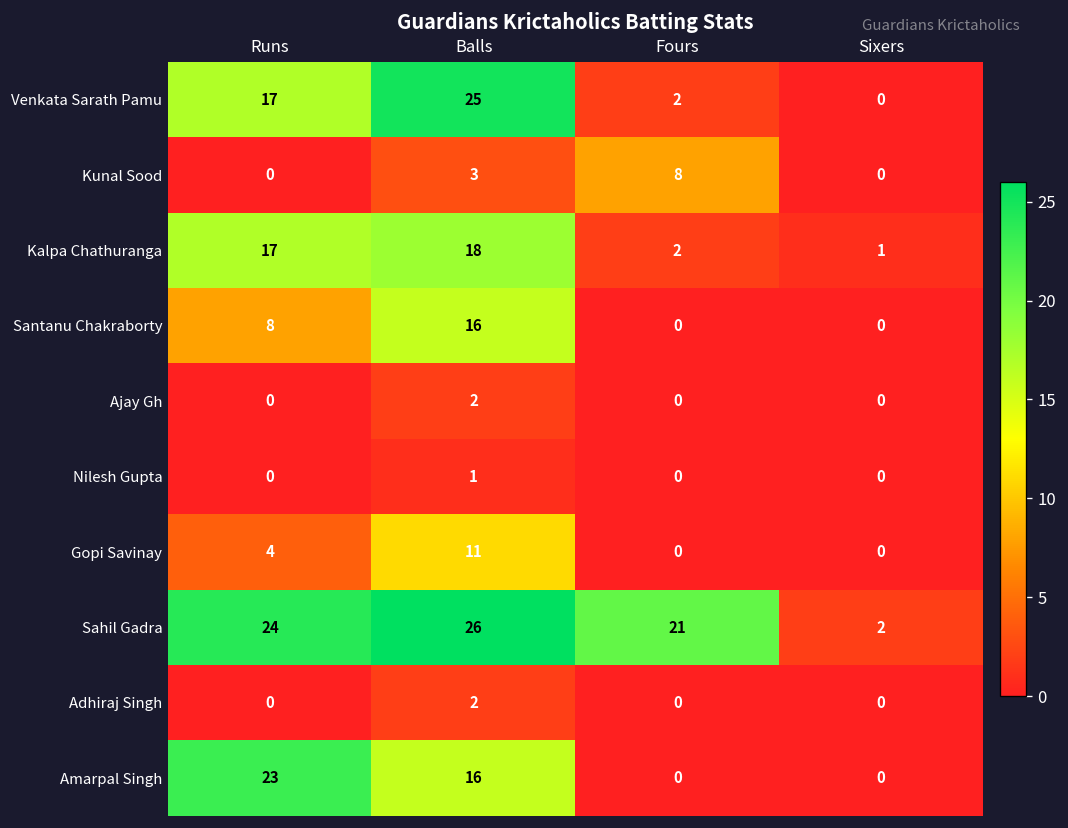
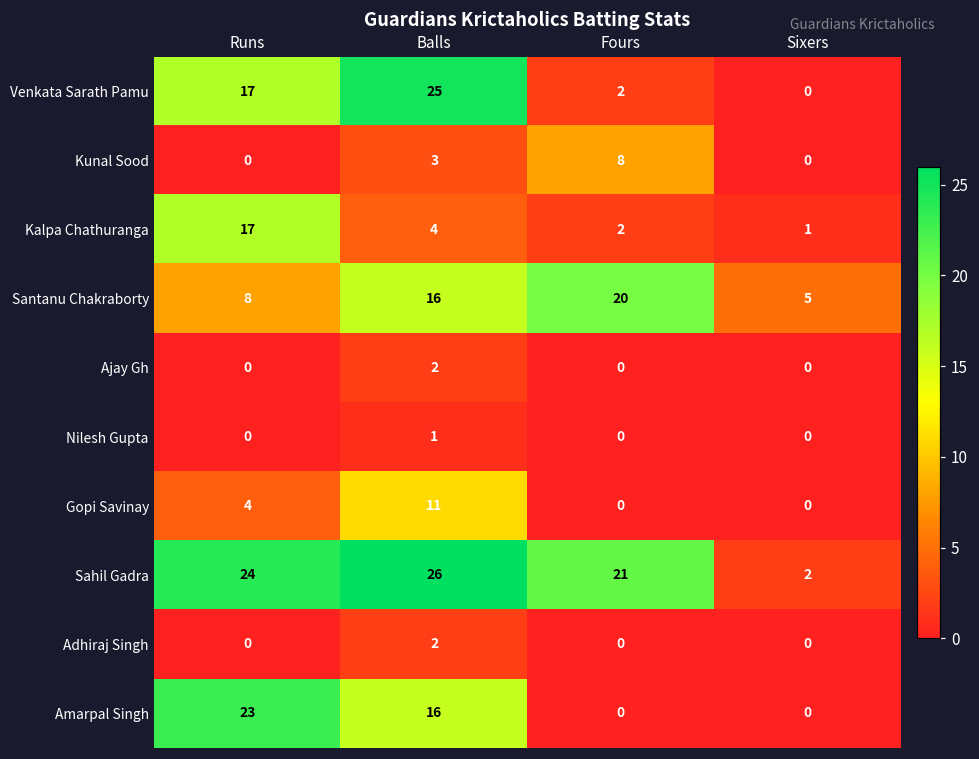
  {
    "Venkata Sarath Pamu": {
      "Runs": 17,
      "Balls": 25,
      "Fours": 2,
      "Sixers": 0
    },
    "Kunal Sood": {
      "Runs": 0,
      "Balls": 3,
      "Fours": 8,
      "Sixers": 0
    },
    "Kalpa Chathuranga": {
      "Runs": 17,
-     "Balls": 18,
+     "Balls": 4,
      "Fours": 2,
      "Sixers": 1
    },
    "Santanu Chakraborty": {
      "Runs": 8,
      "Balls": 16,
-     "Fours": 0,
-     "Sixers": 0
+     "Fours": 20,
+     "Sixers": 5
    },
    "Ajay Gh": {
      "Runs": 0,
      "Balls": 2,
      "Fours": 0,
      "Sixers": 0
    },
    "Nilesh Gupta": {
      "Runs": 0,
      "Balls": 1,
      "Fours": 0,
      "Sixers": 0
    },
    "Gopi Savinay": {
      "Runs": 4,
      "Balls": 11,
      "Fours": 0,
      "Sixers": 0
    },
    "Sahil Gadra": {
      "Runs": 24,
      "Balls": 26,
      "Fours": 21,
      "Sixers": 2
    },
    "Adhiraj Singh": {
      "Runs": 0,
      "Balls": 2,
      "Fours": 0,
      "Sixers": 0
    },
    "Amarpal Singh": {
      "Runs": 23,
      "Balls": 16,
      "Fours": 0,
      "Sixers": 0
    }
  }
